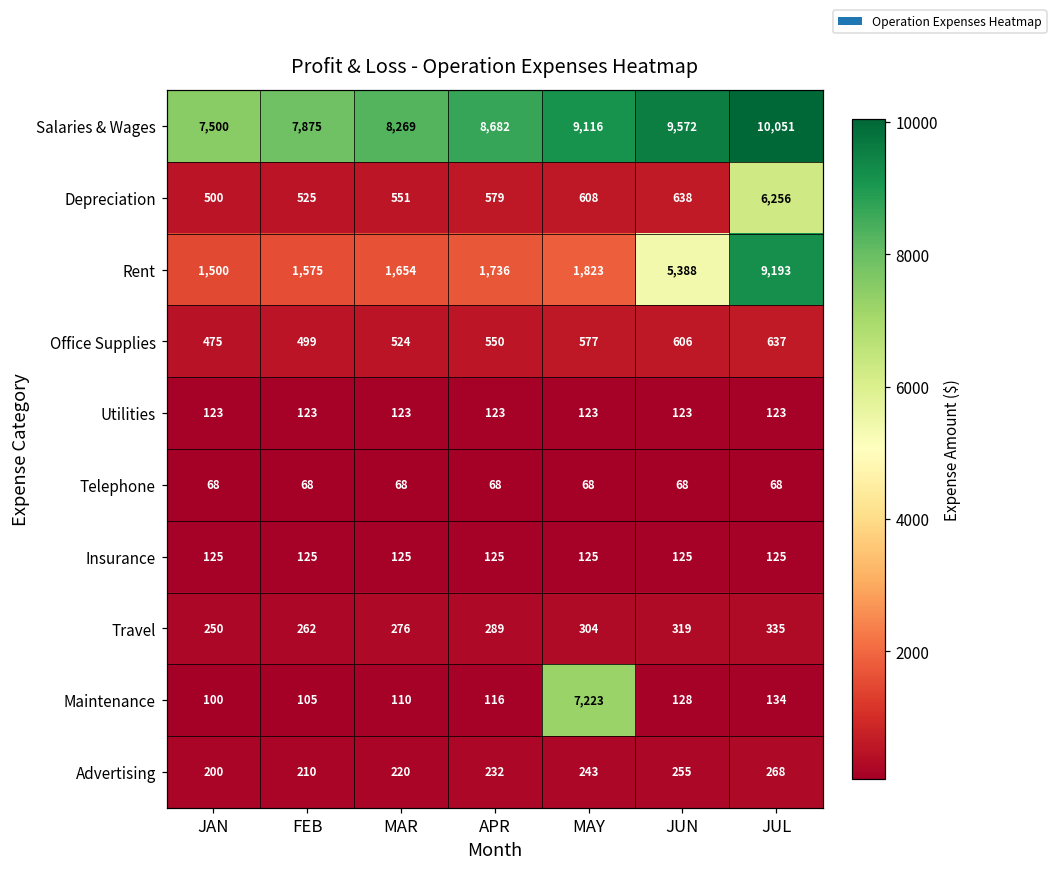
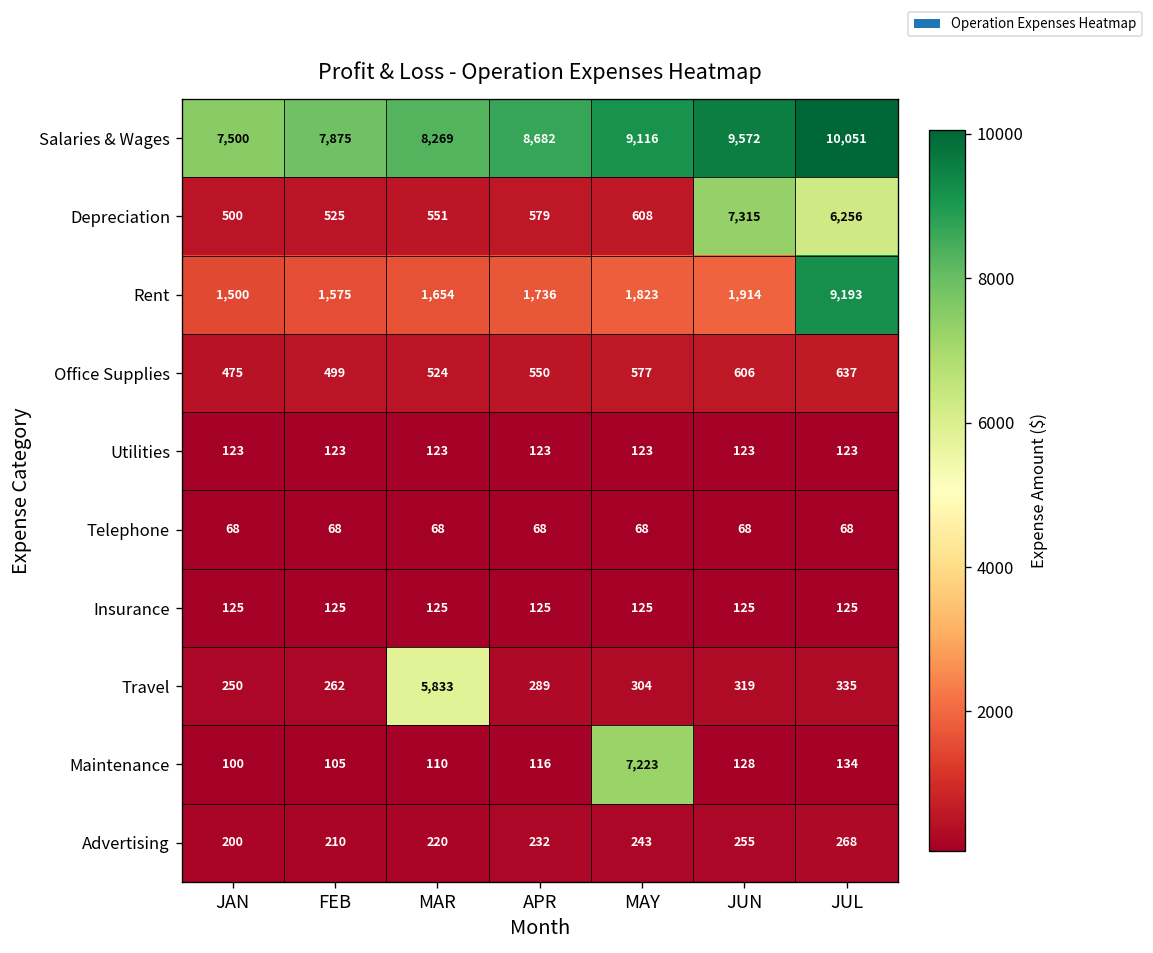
  {
    "Salaries & Wages": {
      "JAN": "7,500",
      "FEB": "7,875",
      "MAR": "8,269",
      "APR": "8,682",
      "MAY": "9,116",
      "JUN": "9,572",
      "JUL": "10,051"
    },
    "Depreciation": {
      "JAN": "500",
      "FEB": "525",
      "MAR": "551",
      "APR": "579",
      "MAY": "608",
-     "JUN": "638",
+     "JUN": "7,315",
      "JUL": "6,256"
    },
    "Rent": {
      "JAN": "1,500",
      "FEB": "1,575",
      "MAR": "1,654",
      "APR": "1,736",
      "MAY": "1,823",
-     "JUN": "5,388",
+     "JUN": "1,914",
      "JUL": "9,193"
    },
    "Office Supplies": {
      "JAN": "475",
      "FEB": "499",
      "MAR": "524",
      "APR": "550",
      "MAY": "577",
      "JUN": "606",
      "JUL": "637"
    },
    "Utilities": {
      "JAN": "123",
      "FEB": "123",
      "MAR": "123",
      "APR": "123",
      "MAY": "123",
      "JUN": "123",
      "JUL": "123"
    },
    "Telephone": {
      "JAN": "68",
      "FEB": "68",
      "MAR": "68",
      "APR": "68",
      "MAY": "68",
      "JUN": "68",
      "JUL": "68"
    },
    "Insurance": {
      "JAN": "125",
      "FEB": "125",
      "MAR": "125",
      "APR": "125",
      "MAY": "125",
      "JUN": "125",
      "JUL": "125"
    },
    "Travel": {
      "JAN": "250",
      "FEB": "262",
-     "MAR": "276",
+     "MAR": "5,833",
      "APR": "289",
      "MAY": "304",
      "JUN": "319",
      "JUL": "335"
    },
    "Maintenance": {
      "JAN": "100",
      "FEB": "105",
      "MAR": "110",
      "APR": "116",
      "MAY": "7,223",
      "JUN": "128",
      "JUL": "134"
    },
    "Advertising": {
      "JAN": "200",
      "FEB": "210",
      "MAR": "220",
      "APR": "232",
      "MAY": "243",
      "JUN": "255",
      "JUL": "268"
    }
  }
